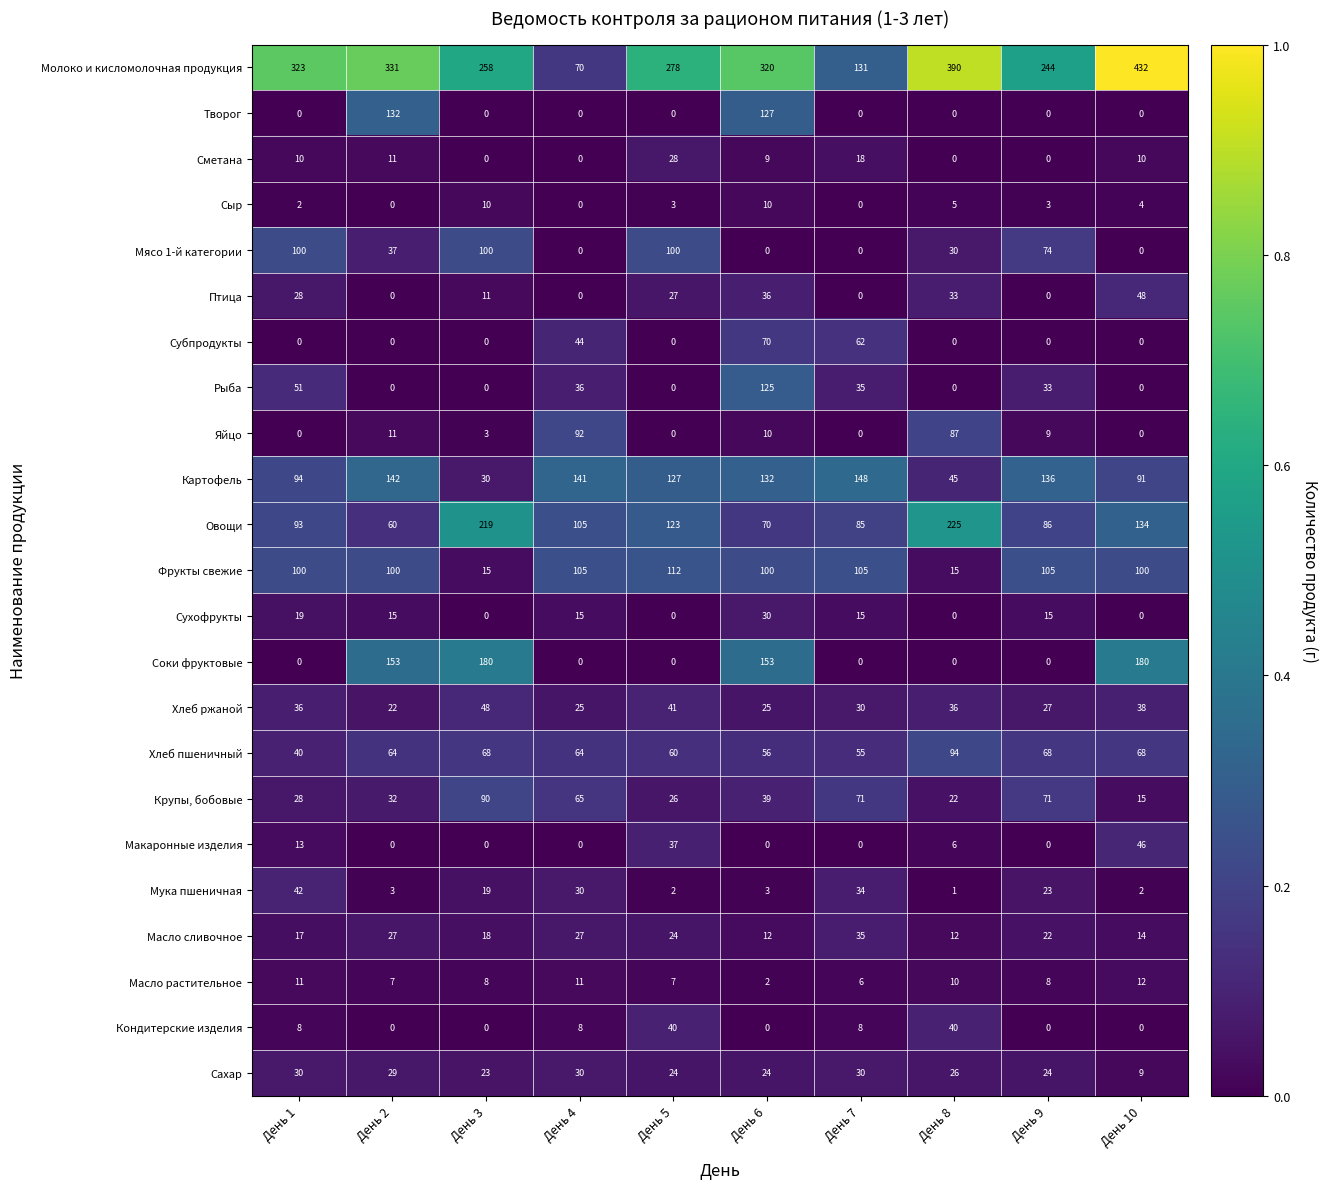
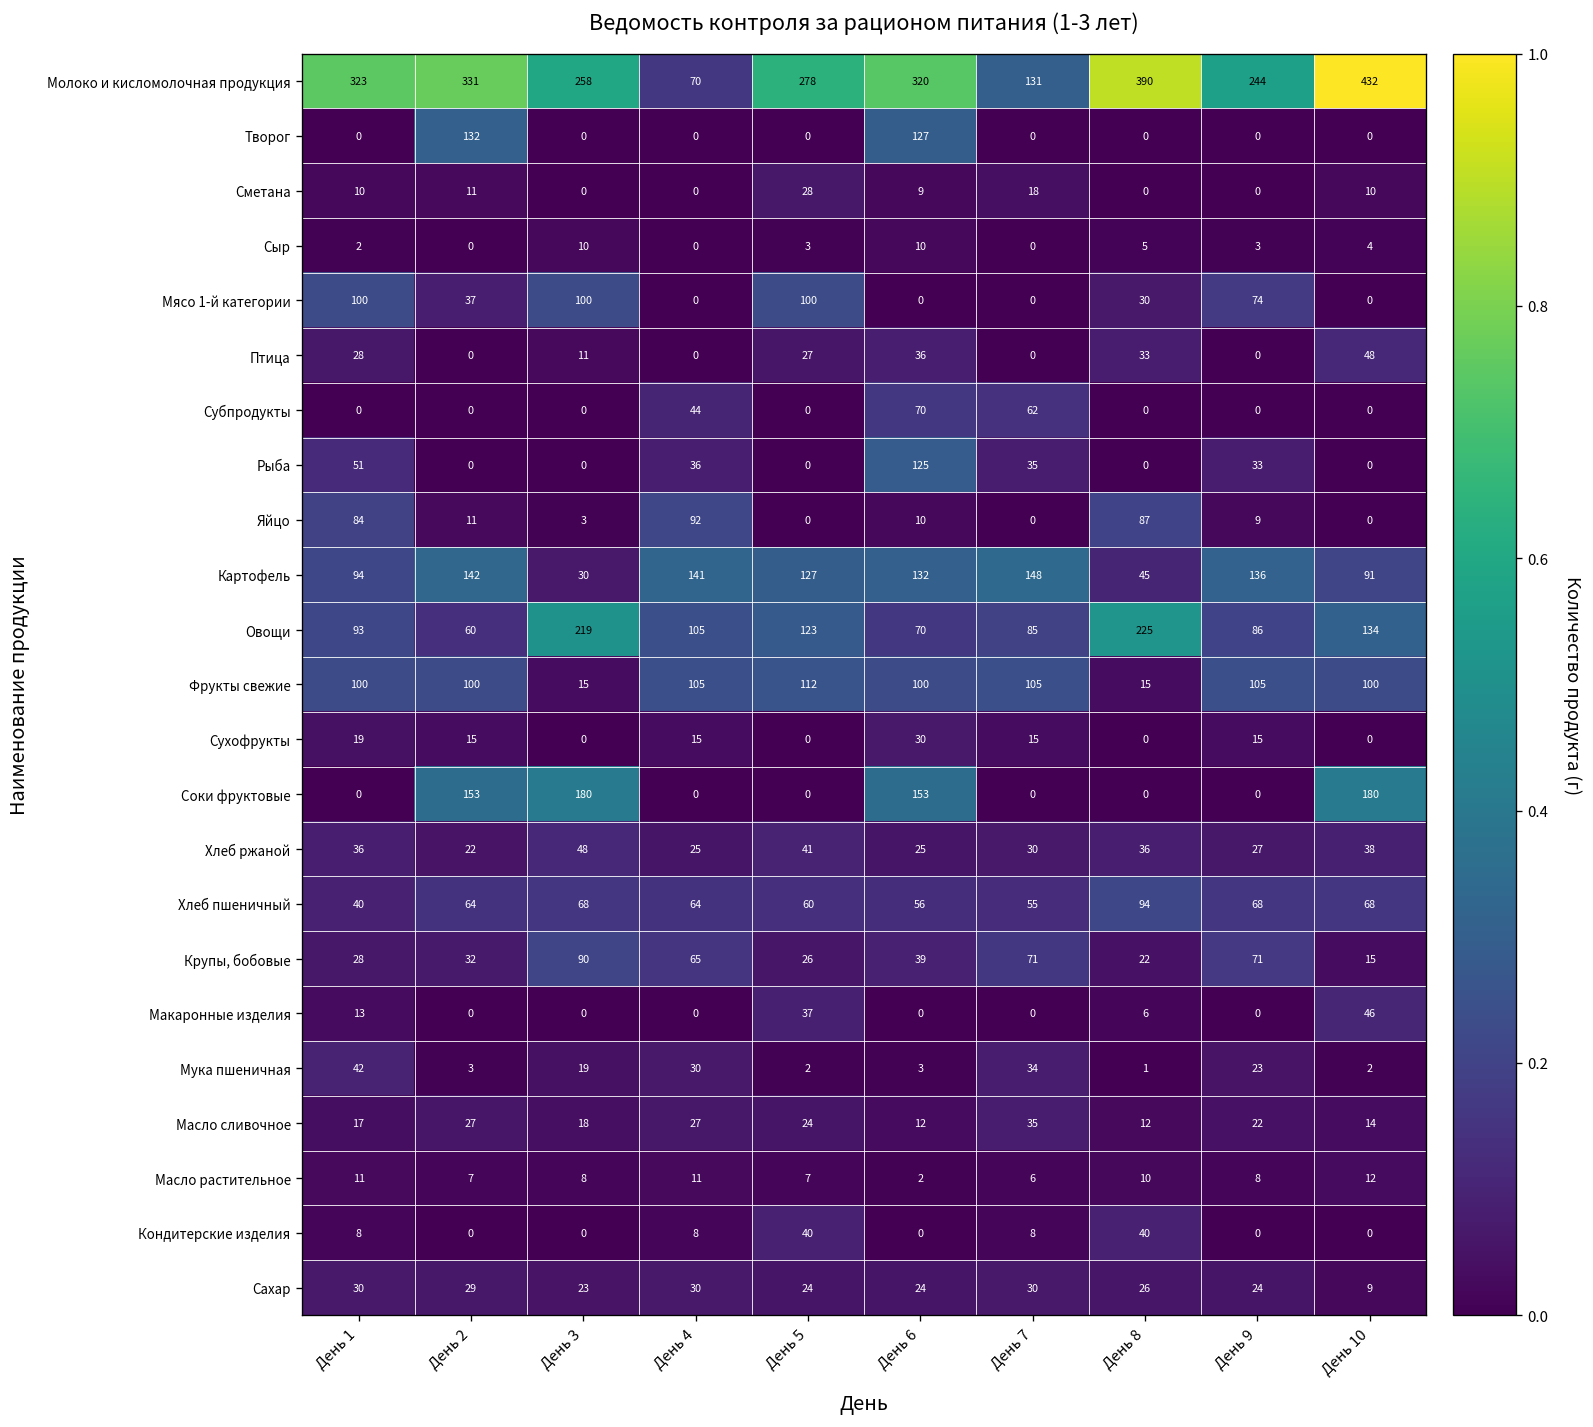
  {
    "Яйцо": {
-     "День 1": 0,
+     "День 1": 84,
      "День 2": 11,
      "День 3": 3,
      "День 4": 92,
      "День 5": 0,
      "День 6": 10,
      "День 7": 0,
      "День 8": 87,
      "День 9": 9,
      "День 10": 0
    }
  }
